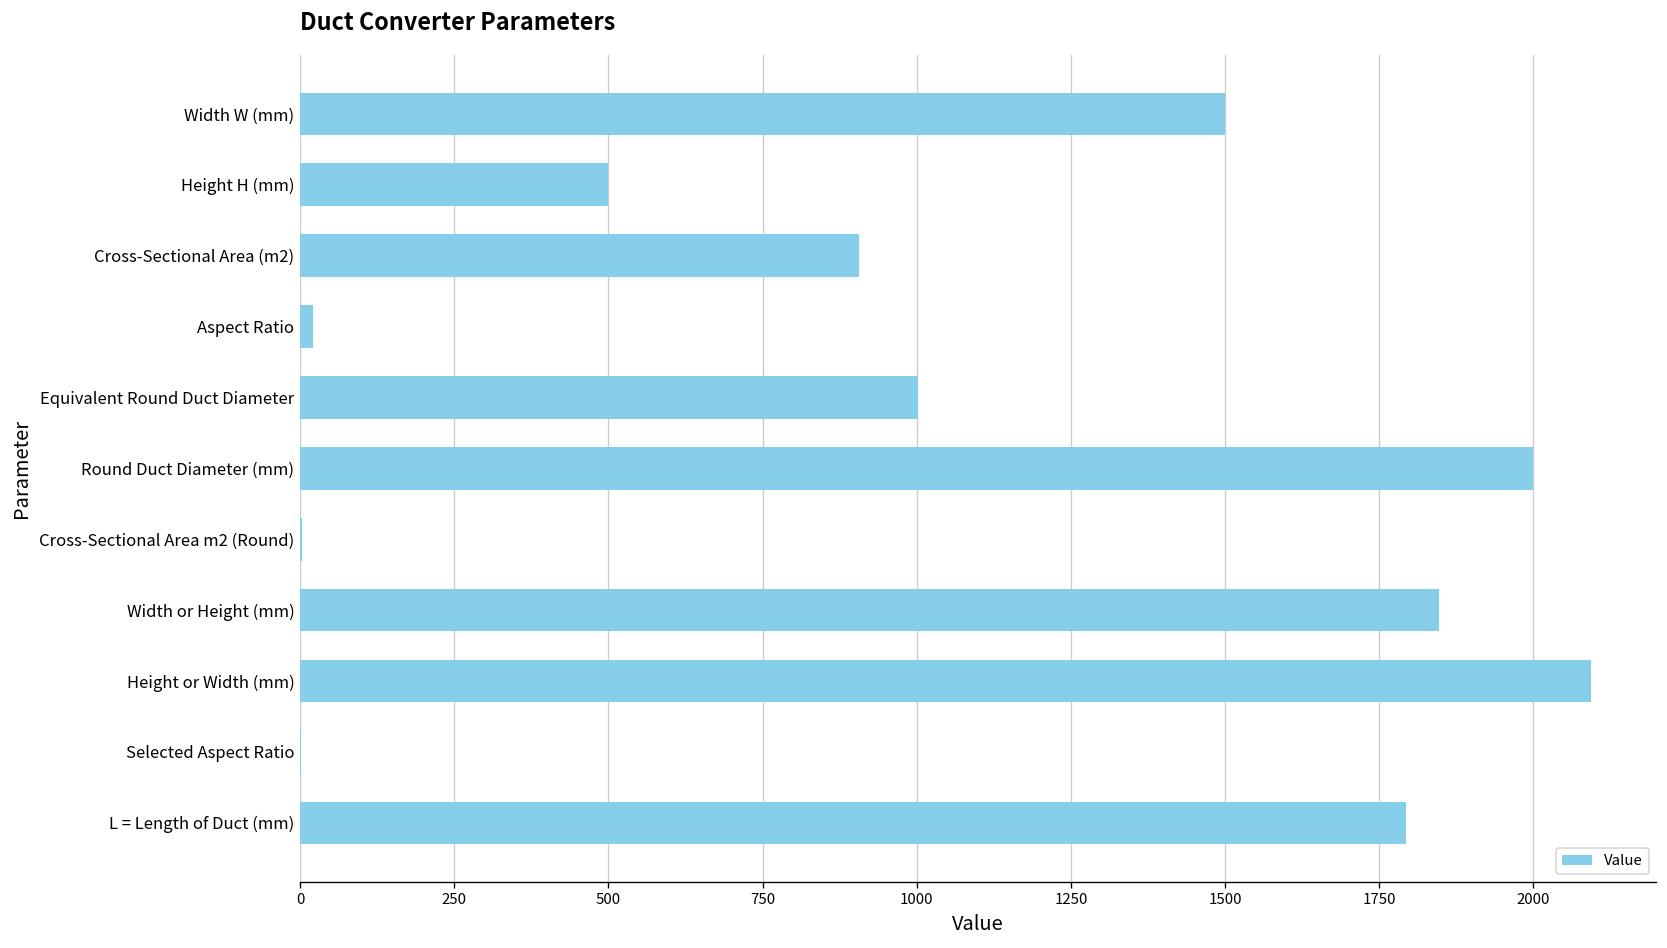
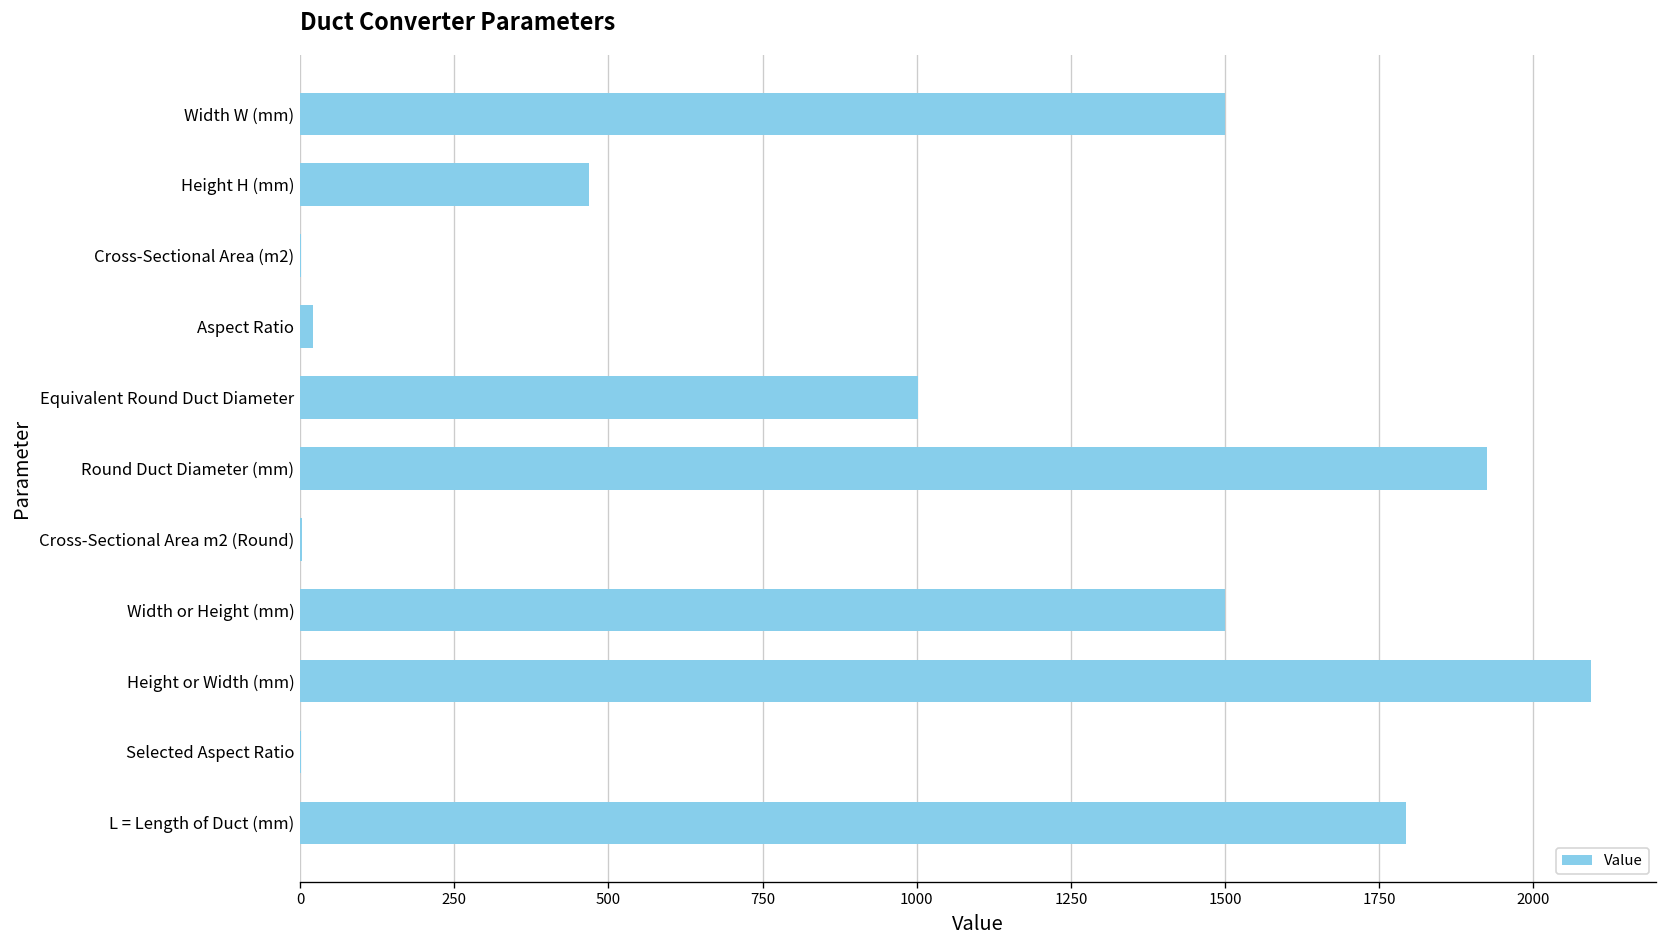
  {
    "Width W (mm)": 1500,
-   "Height H (mm)": 500,
-   "Cross-Sectional Area (m2)": 910,
+   "Height H (mm)": 470,
+   "Cross-Sectional Area (m2)": 0,
    "Aspect Ratio": 20,
    "Equivalent Round Duct Diameter": 1000,
-   "Round Duct Diameter (mm)": 2000,
-   "Width or Height (mm)": 1850,
+   "Round Duct Diameter (mm)": 1930,
+   "Width or Height (mm)": 1500,
    "Height or Width (mm)": 2090,
    "L = Length of Duct (mm)": 1790
  }
